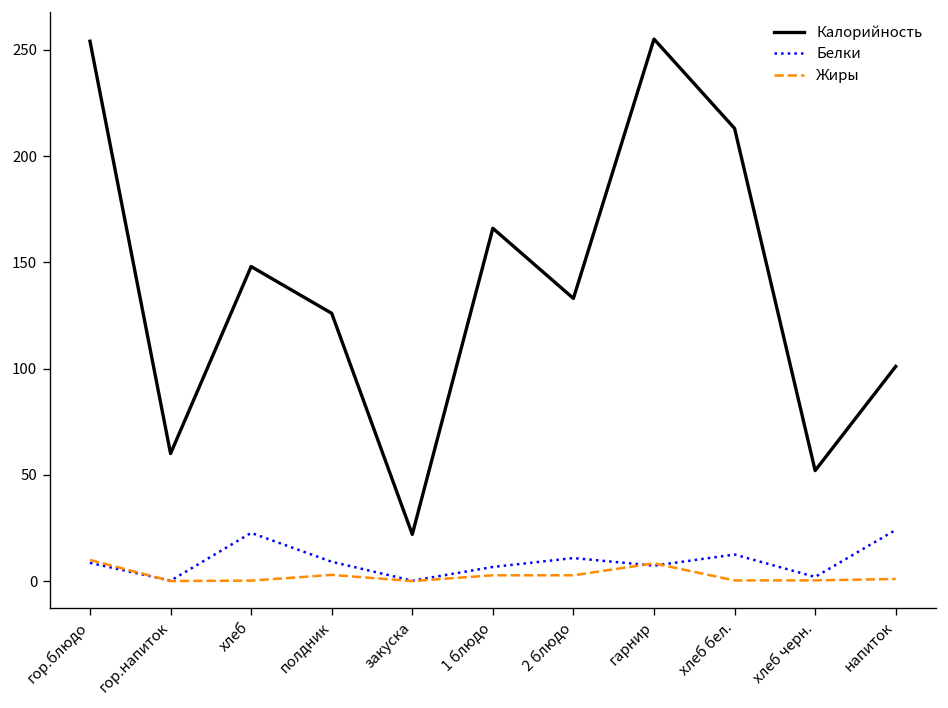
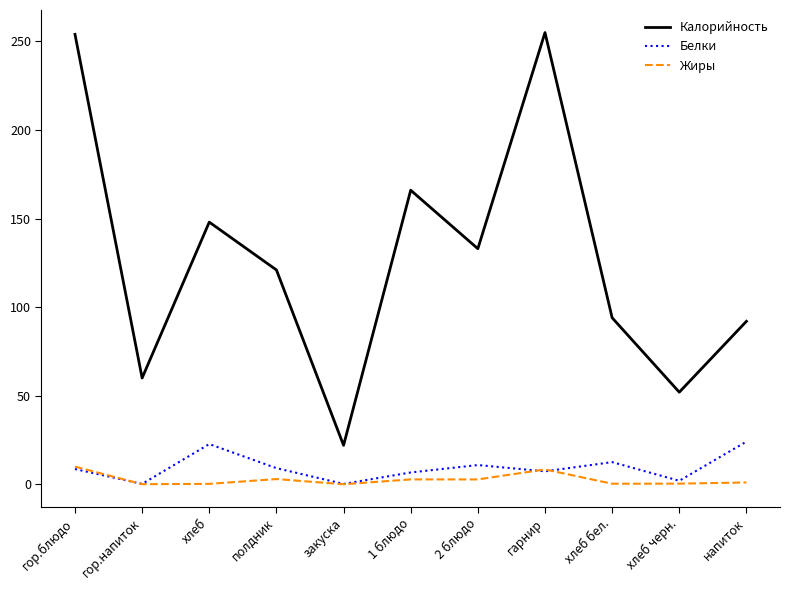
  {
    "Калорийность": {
      "гор.блюдо": 254,
      "гор.напиток": 60,
      "хлеб": 148,
-     "полдник": 126,
+     "полдник": 121,
      "закуска": 22,
      "1 блюдо": 166,
      "2 блюдо": 133,
      "гарнир": 255,
-     "хлеб бел.": 213,
+     "хлеб бел.": 94,
      "хлеб черн.": 52,
-     "напиток": 101
+     "напиток": 92
    },
    "Белки": {
      "хлеб": 23,
      "полдник": 9,
      "1 блюдо": 7,
      "2 блюдо": 11,
      "хлеб бел.": 13,
      "хлеб черн.": 2,
      "напиток": 24
    },
    "Жиры": {
      "хлеб": 0,
      "полдник": 3,
      "1 блюдо": 3,
      "2 блюдо": 3,
      "хлеб бел.": 0,
      "хлеб черн.": 0,
      "напиток": 1
    }
  }
